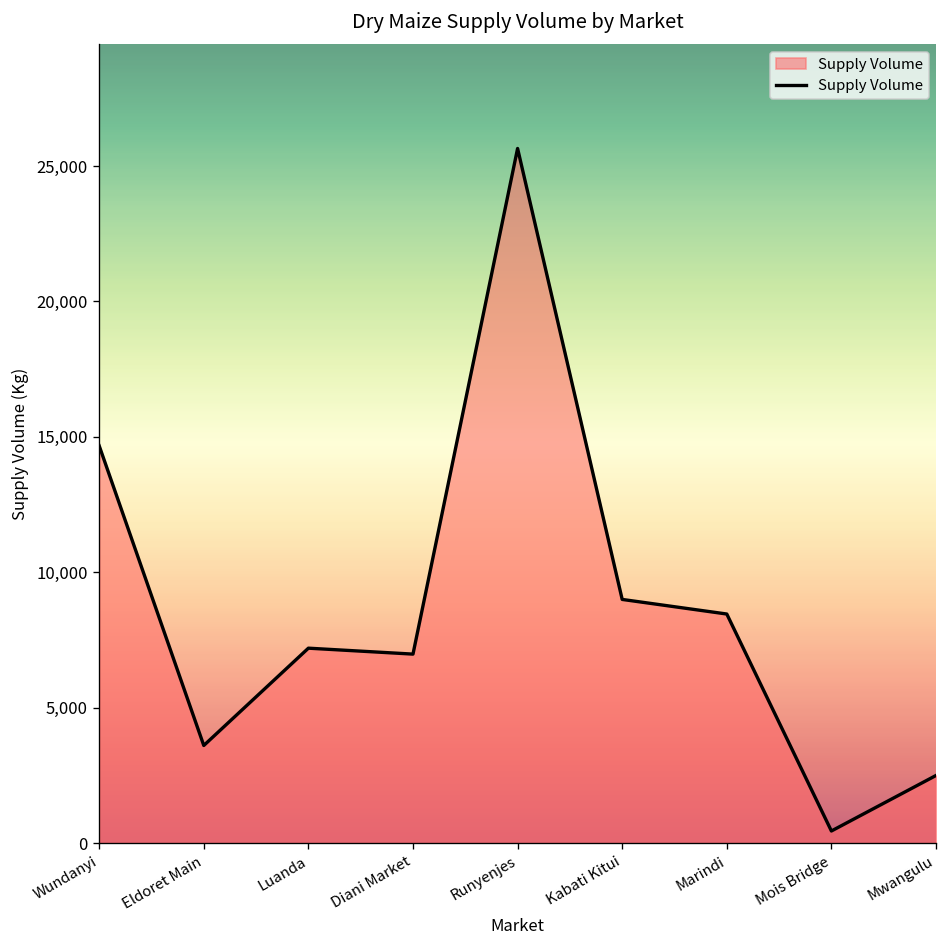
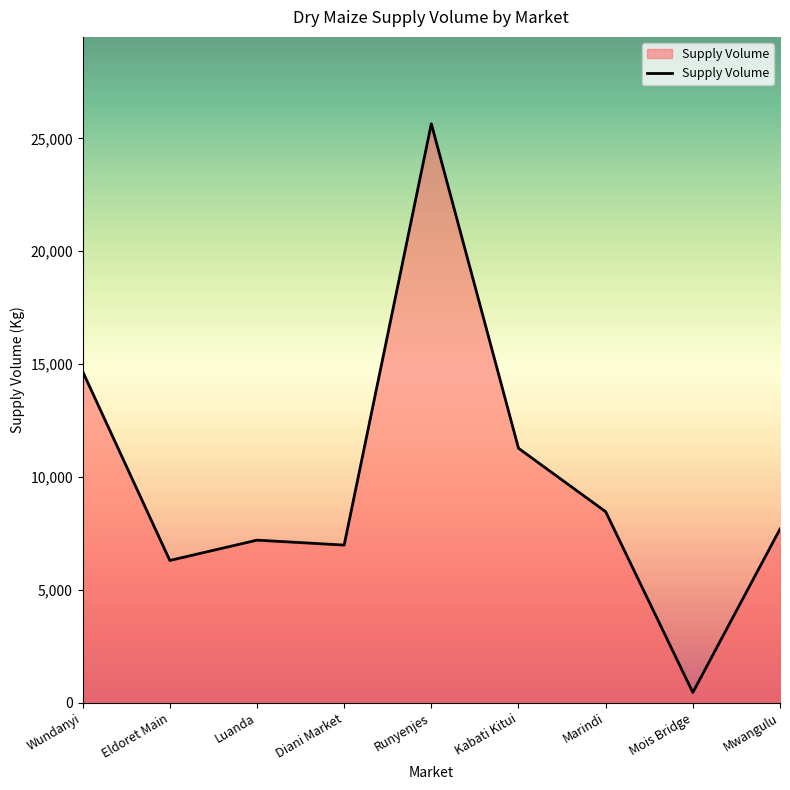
  {
    "Wundanyi": "14,700",
-   "Eldoret Main": "3,600",
+   "Eldoret Main": "6,300",
    "Luanda": "7,200",
    "Diani Market": "7,000",
    "Runyenjes": "25,700",
-   "Kabati Kitui": "9,000",
+   "Kabati Kitui": "11,300",
    "Marindi": "8,500",
    "Mois Bridge": "500",
-   "Mwangulu": "2,500"
+   "Mwangulu": "7,700"
  }
